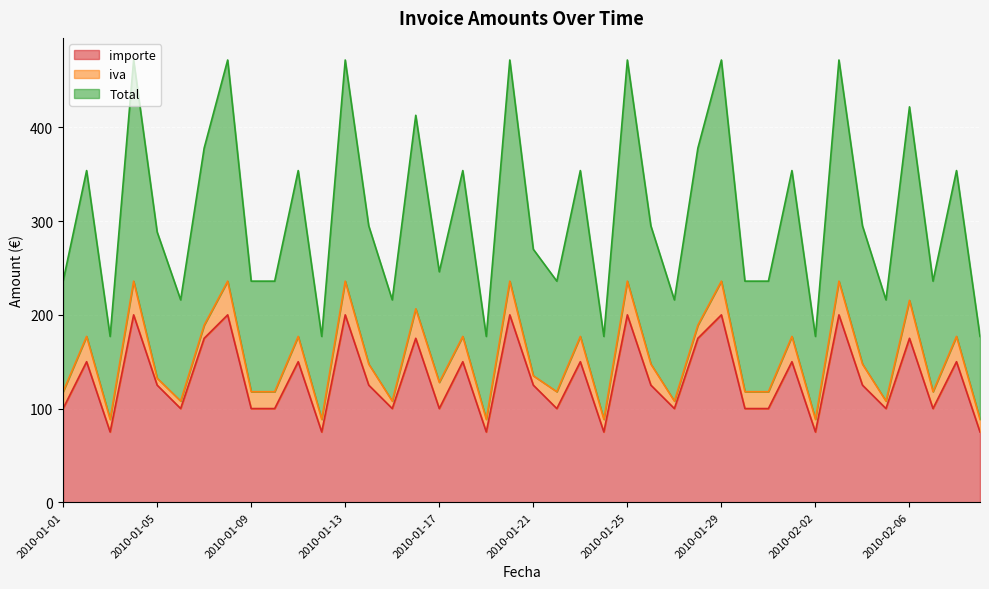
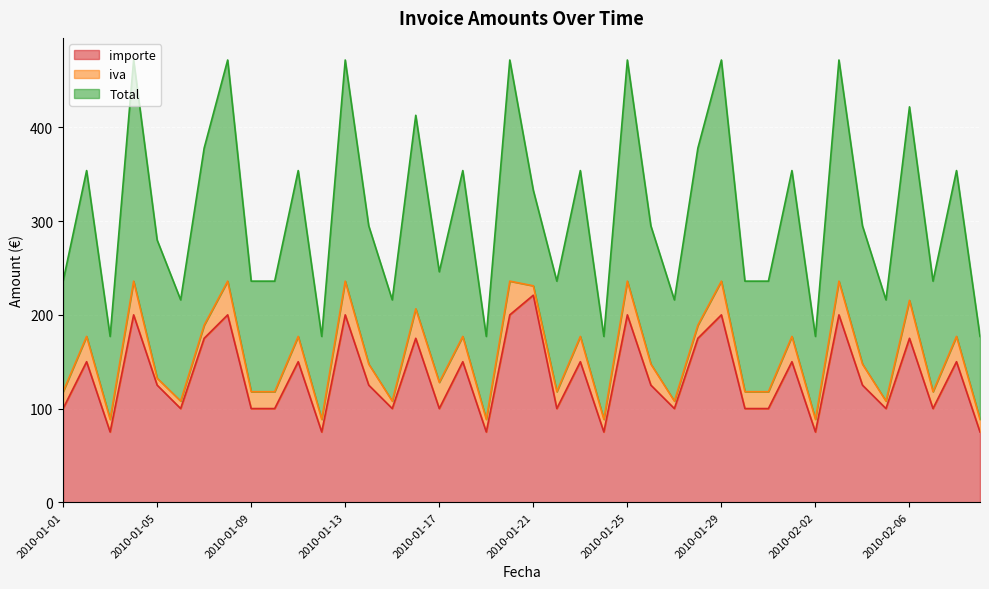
  {
    "importe": {
      "2010-01-01": 100,
      "2010-01-05": 130,
      "2010-01-09": 100,
      "2010-01-13": 200,
      "2010-01-17": 100,
-     "2010-01-21": 130,
+     "2010-01-21": 220,
      "2010-01-25": 200,
      "2010-01-29": 200,
      "2010-02-02": 80,
      "2010-02-06": 180
    },
    "iva": {
      "2010-01-01": 20,
      "2010-01-05": 10,
      "2010-01-09": 20,
      "2010-01-13": 40,
      "2010-01-17": 30,
      "2010-01-21": 10,
      "2010-01-25": 40,
      "2010-01-29": 40,
      "2010-02-02": 10,
      "2010-02-06": 40
    },
    "Total": {
      "2010-01-01": 120,
-     "2010-01-05": 160,
+     "2010-01-05": 150,
      "2010-01-09": 120,
      "2010-01-13": 240,
      "2010-01-17": 120,
-     "2010-01-21": 140,
+     "2010-01-21": 100,
      "2010-01-25": 240,
      "2010-01-29": 240,
      "2010-02-02": 90,
      "2010-02-06": 210
    }
  }
